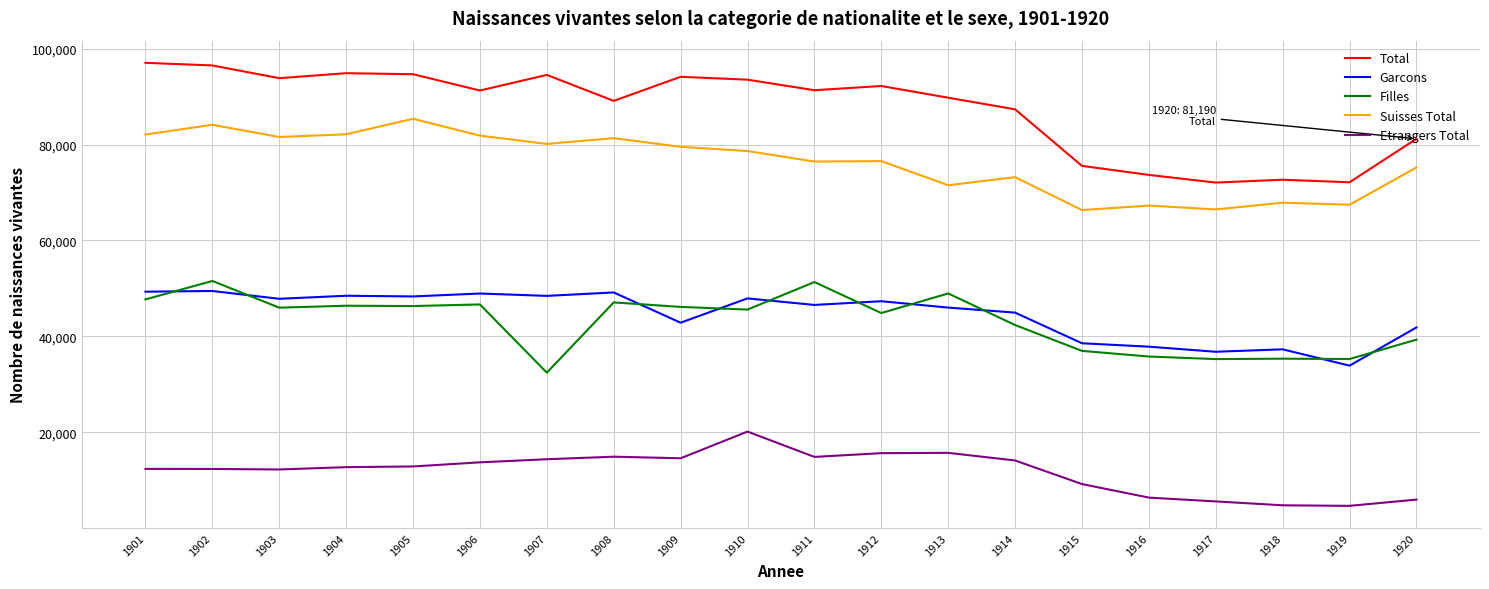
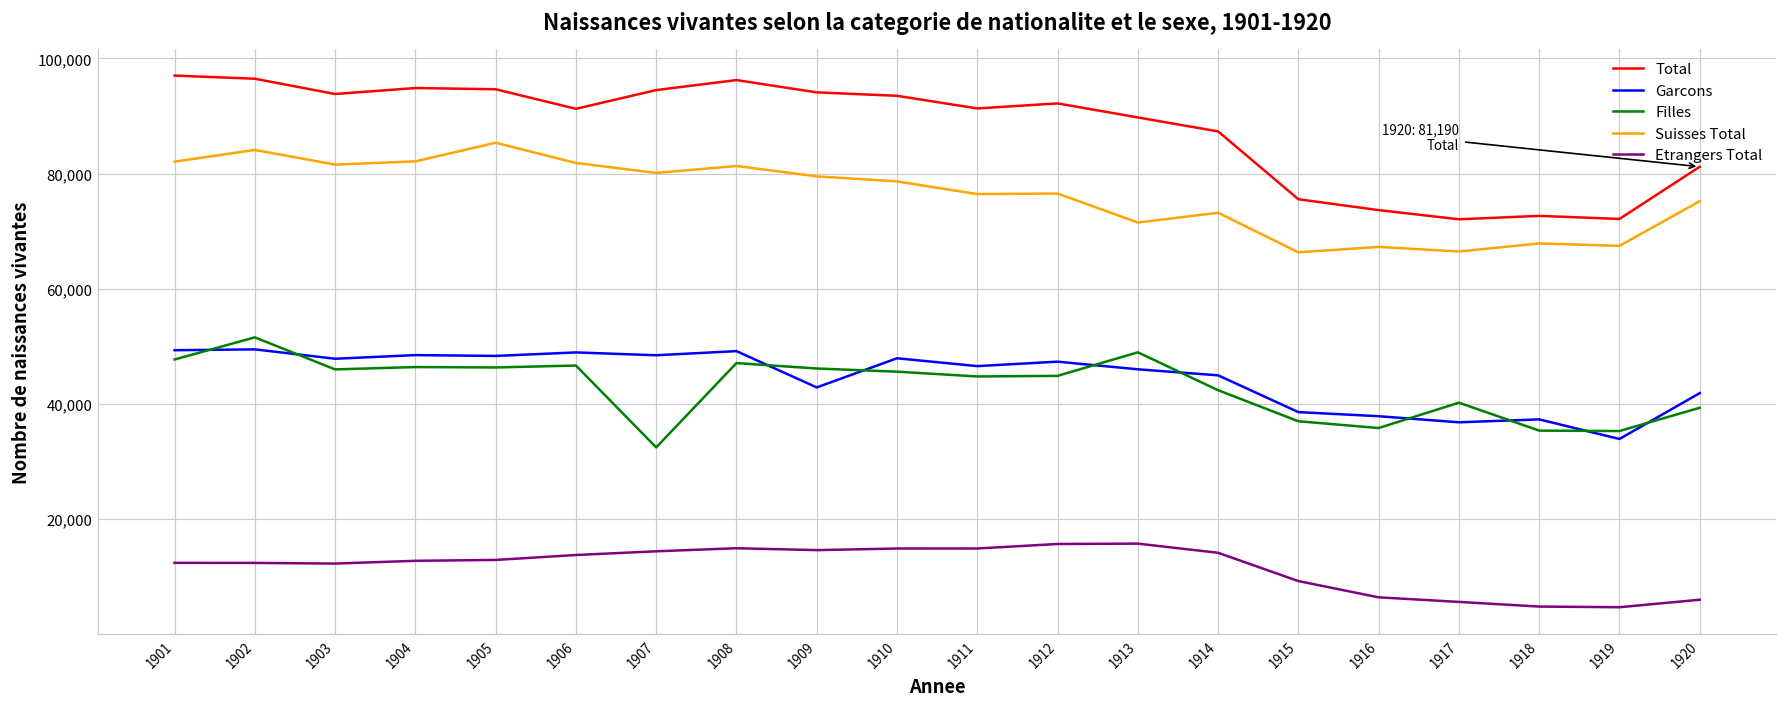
  {
    "Total": {
      "1901": "97,000",
      "1902": "96,000",
      "1903": "94,000",
      "1904": "95,000",
      "1905": "95,000",
      "1906": "91,000",
      "1907": "95,000",
-     "1908": "89,000",
+     "1908": "96,000",
      "1909": "94,000",
      "1910": "94,000",
      "1911": "91,000",
      "1912": "92,000",
      "1913": "90,000",
      "1914": "87,000",
      "1915": "76,000",
      "1916": "74,000",
      "1917": "72,000",
      "1918": "73,000",
      "1919": "72,000"
    },
    "Garcons": {
      "1901": "49,000",
      "1902": "49,000",
      "1903": "48,000",
      "1904": "48,000",
      "1905": "48,000",
      "1906": "49,000",
      "1907": "48,000",
      "1908": "49,000",
      "1909": "43,000",
      "1910": "48,000",
      "1911": "47,000",
      "1912": "47,000",
      "1913": "46,000",
      "1914": "45,000",
      "1915": "39,000",
      "1916": "38,000",
      "1917": "37,000",
      "1918": "37,000",
      "1919": "34,000",
      "1920": "42,000"
    },
    "Filles": {
      "1901": "48,000",
      "1902": "52,000",
      "1903": "46,000",
      "1904": "46,000",
      "1905": "46,000",
      "1906": "47,000",
      "1907": "32,000",
      "1908": "47,000",
      "1909": "46,000",
      "1910": "46,000",
-     "1911": "51,000",
+     "1911": "45,000",
      "1912": "45,000",
      "1913": "49,000",
      "1914": "42,000",
      "1915": "37,000",
      "1916": "36,000",
-     "1917": "35,000",
+     "1917": "40,000",
      "1918": "35,000",
      "1919": "35,000",
      "1920": "39,000"
    },
    "Suisses Total": {
      "1901": "82,000",
      "1902": "84,000",
      "1903": "82,000",
      "1904": "82,000",
      "1905": "85,000",
      "1906": "82,000",
      "1907": "80,000",
      "1908": "81,000",
      "1909": "80,000",
      "1910": "79,000",
      "1911": "76,000",
      "1912": "77,000",
      "1913": "72,000",
      "1914": "73,000",
      "1915": "66,000",
      "1916": "67,000",
      "1917": "66,000",
      "1918": "68,000",
      "1919": "67,000",
      "1920": "75,000"
    },
    "Etrangers Total": {
      "1901": "12,000",
      "1902": "12,000",
      "1903": "12,000",
      "1904": "13,000",
      "1905": "13,000",
      "1906": "14,000",
      "1907": "14,000",
      "1908": "15,000",
      "1909": "15,000",
-     "1910": "20,000",
+     "1910": "15,000",
      "1911": "15,000",
      "1912": "16,000",
      "1913": "16,000",
      "1914": "14,000",
      "1915": "9,000",
      "1916": "6,000",
      "1917": "6,000",
      "1918": "5,000",
      "1919": "5,000",
      "1920": "6,000"
    }
  }
